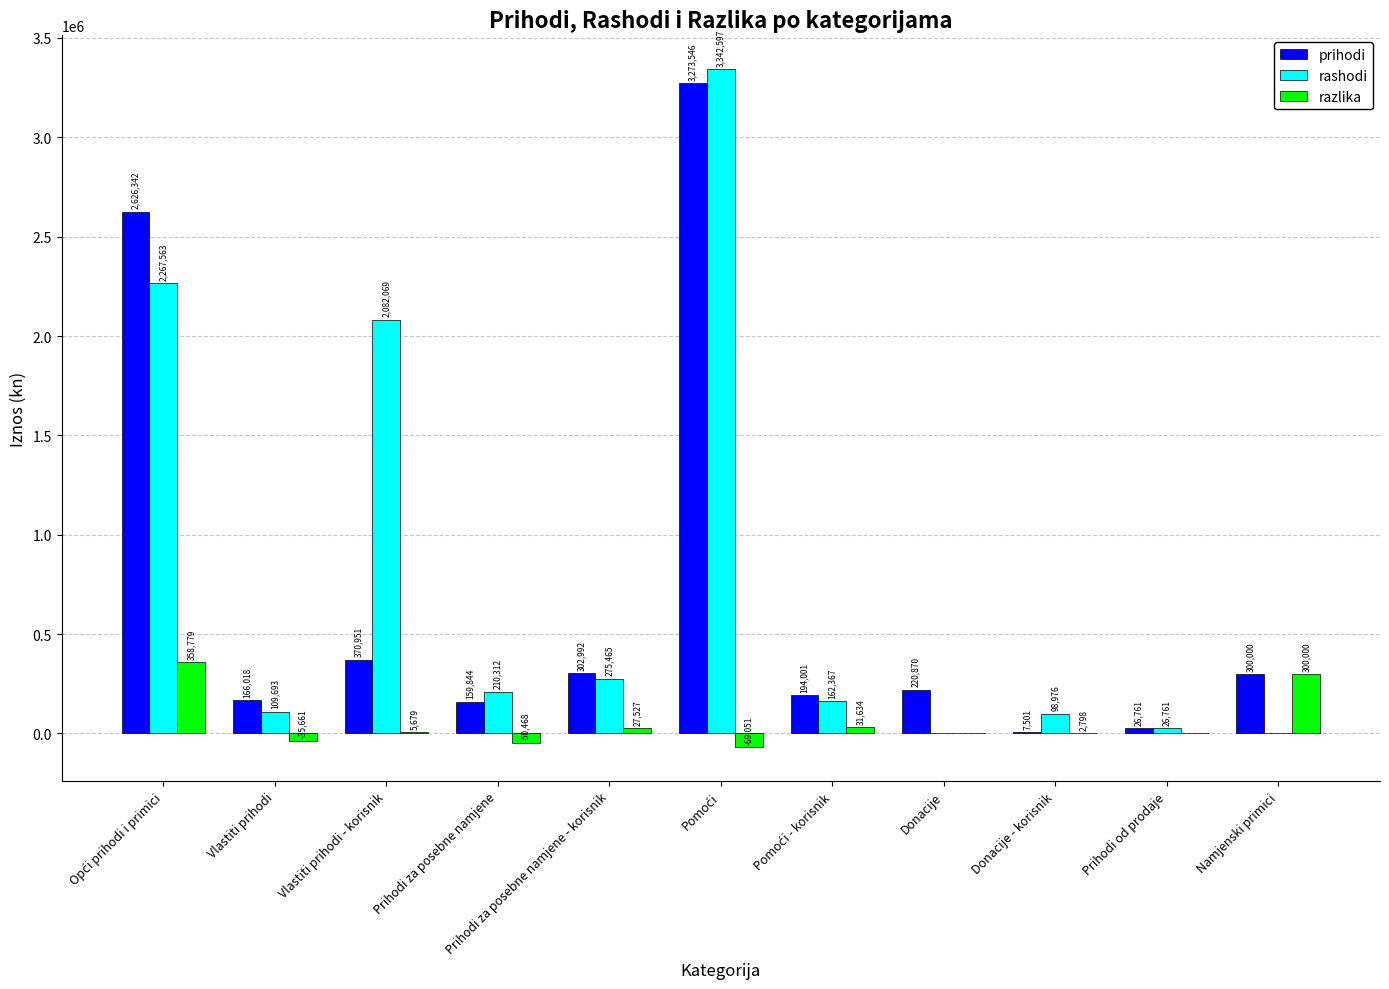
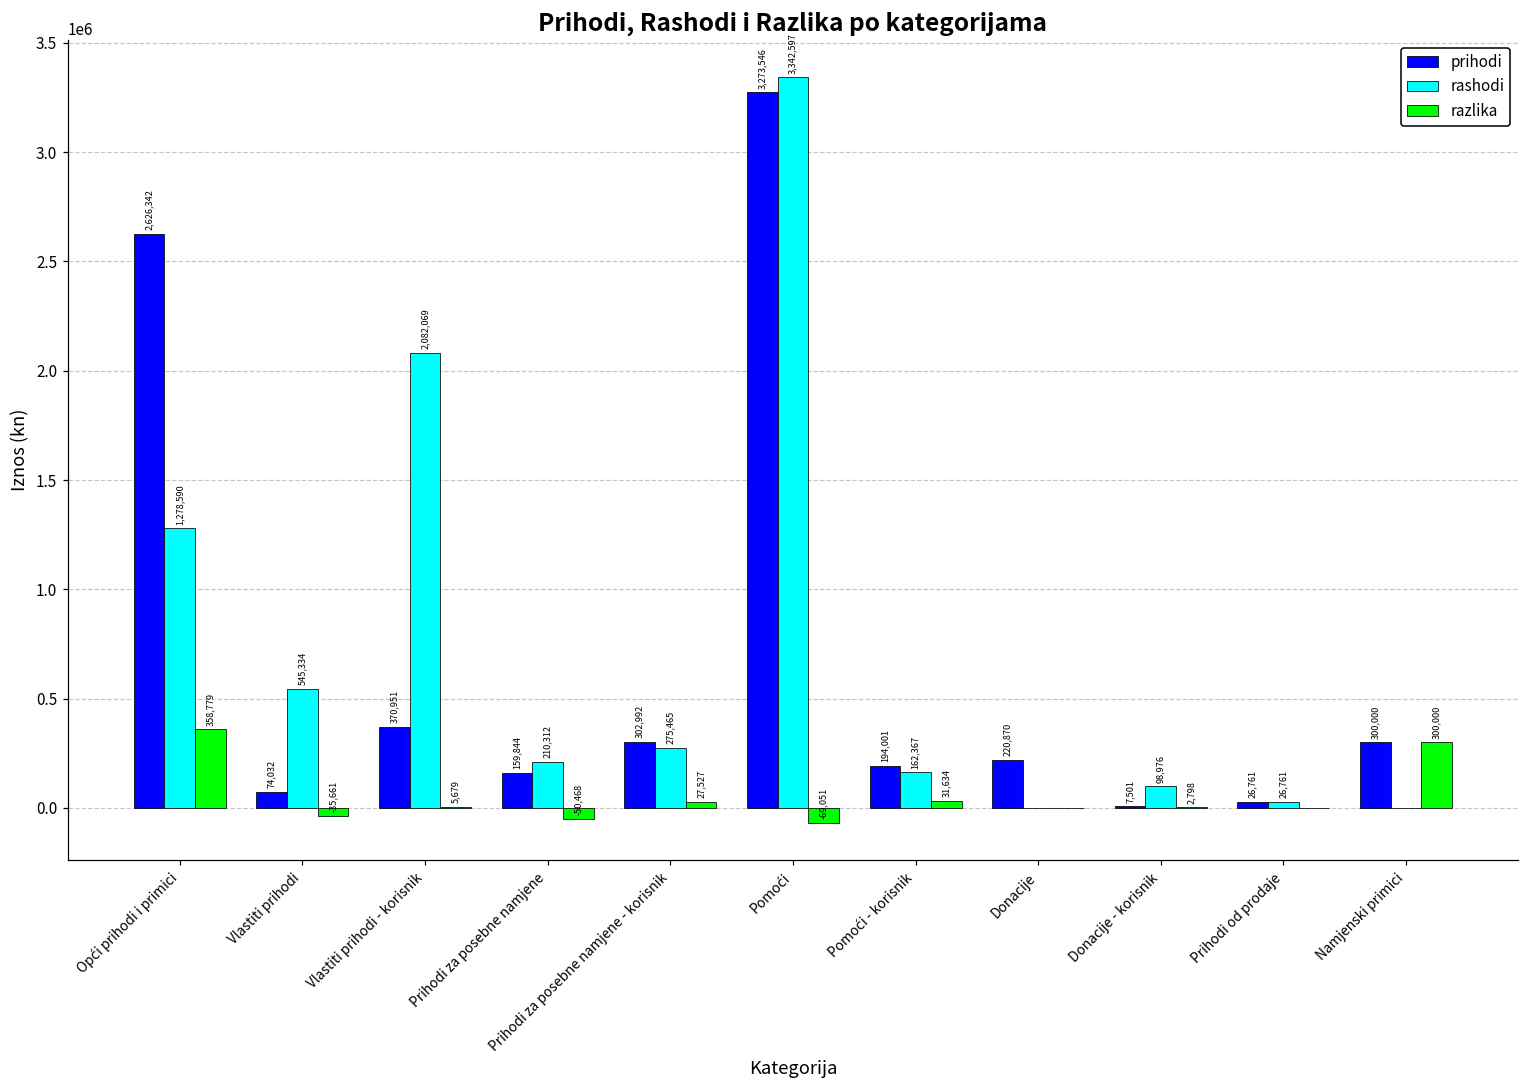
  {
    "prihodi": {
      "Opći prihodi i primici": "2,626,342",
-     "Vlastiti prihodi": "166,018",
+     "Vlastiti prihodi": "74,032",
      "Vlastiti prihodi - korisnik": "370,951",
      "Prihodi za posebne namjene": "159,844",
      "Prihodi za posebne namjene - korisnik": "302,992",
      "Pomoći": "3,273,546",
      "Pomoći - korisnik": "194,001",
      "Donacije": "220,870",
      "Donacije - korisnik": "7,501",
      "Prihodi od prodaje": "26,761",
      "Namjenski primici": "300,000"
    },
    "rashodi": {
-     "Opći prihodi i primici": "2,267,563",
-     "Vlastiti prihodi": "109,693",
+     "Opći prihodi i primici": "1,278,590",
+     "Vlastiti prihodi": "545,334",
      "Vlastiti prihodi - korisnik": "2,082,069",
      "Prihodi za posebne namjene": "210,312",
      "Prihodi za posebne namjene - korisnik": "275,465",
      "Pomoći": "3,342,597",
      "Pomoći - korisnik": "162,367",
      "Donacije - korisnik": "98,976",
      "Prihodi od prodaje": "26,761"
    },
    "razlika": {
      "Opći prihodi i primici": "358,779",
      "Vlastiti prihodi": "-35,661",
      "Vlastiti prihodi - korisnik": "5,679",
      "Prihodi za posebne namjene": "-50,468",
      "Prihodi za posebne namjene - korisnik": "27,527",
      "Pomoći": "-69,051",
      "Pomoći - korisnik": "31,634",
      "Donacije - korisnik": "2,798",
      "Namjenski primici": "300,000"
    }
  }
